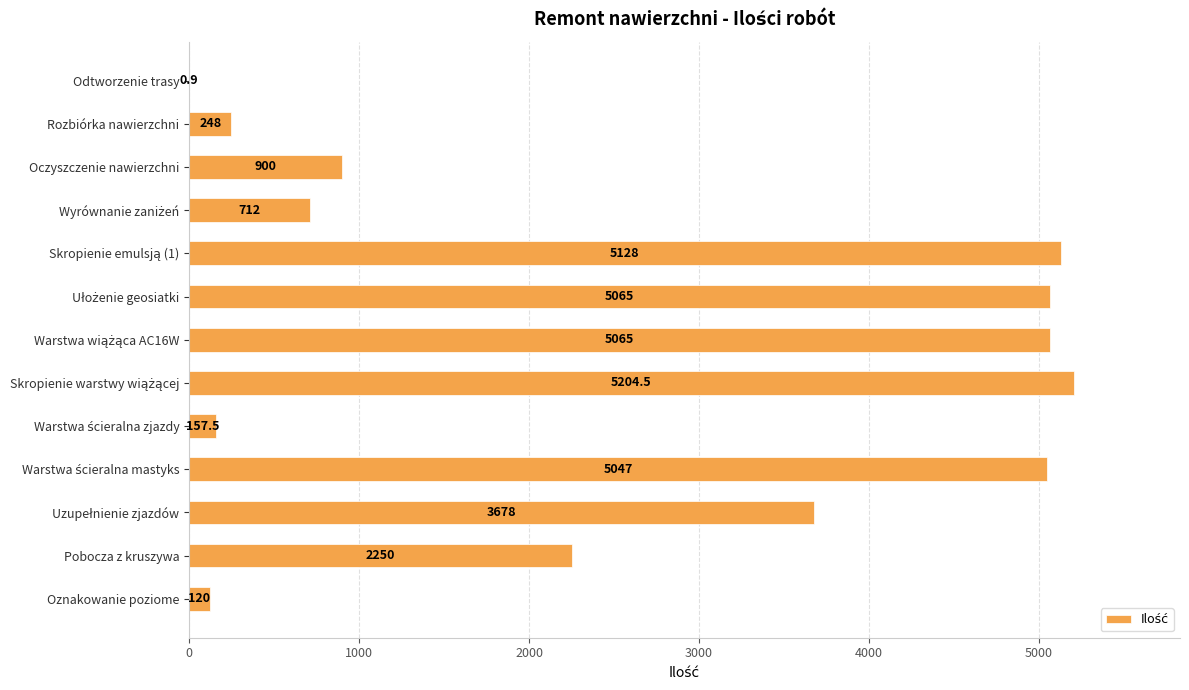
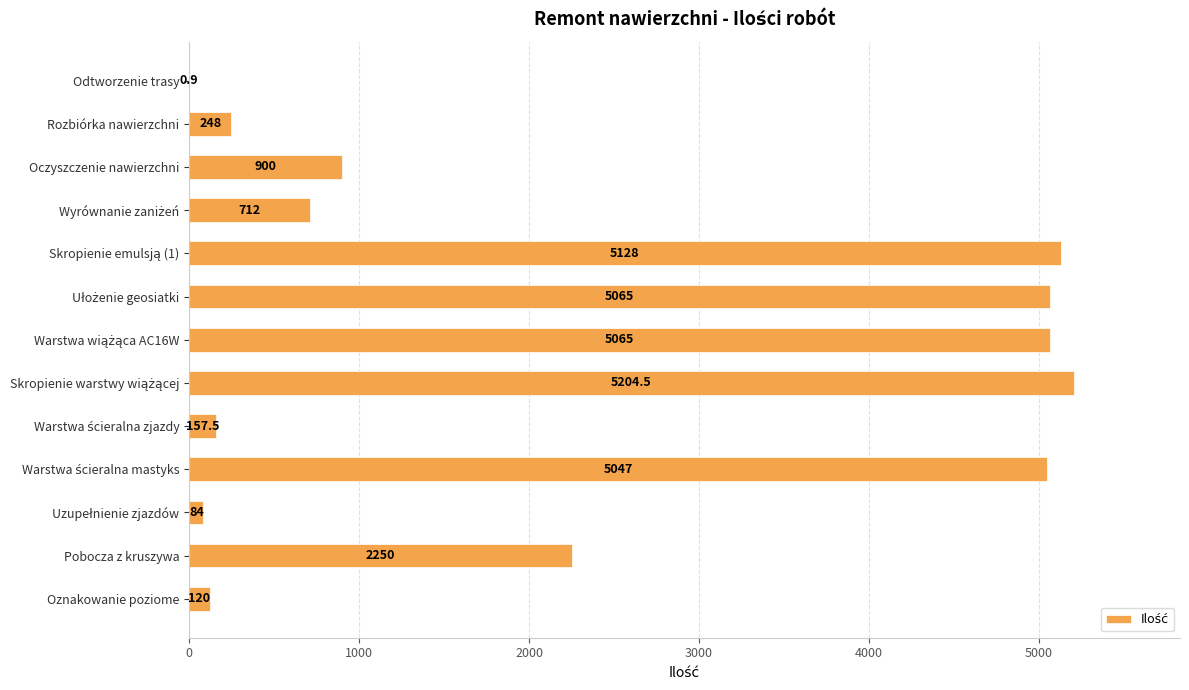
  {
    "Odtworzenie trasy": 0.9,
    "Rozbiórka nawierzchni": 248,
    "Oczyszczenie nawierzchni": 900,
    "Wyrównanie zaniżeń": 712,
    "Skropienie emulsją (1)": 5128,
    "Ułożenie geosiatki": 5065,
    "Warstwa wiążąca AC16W": 5065,
    "Skropienie warstwy wiążącej": 5204.5,
    "Warstwa ścieralna zjazdy": 157.5,
    "Warstwa ścieralna mastyks": 5047,
-   "Uzupełnienie zjazdów": 3678,
+   "Uzupełnienie zjazdów": 84,
    "Pobocza z kruszywa": 2250,
    "Oznakowanie poziome": 120
  }
